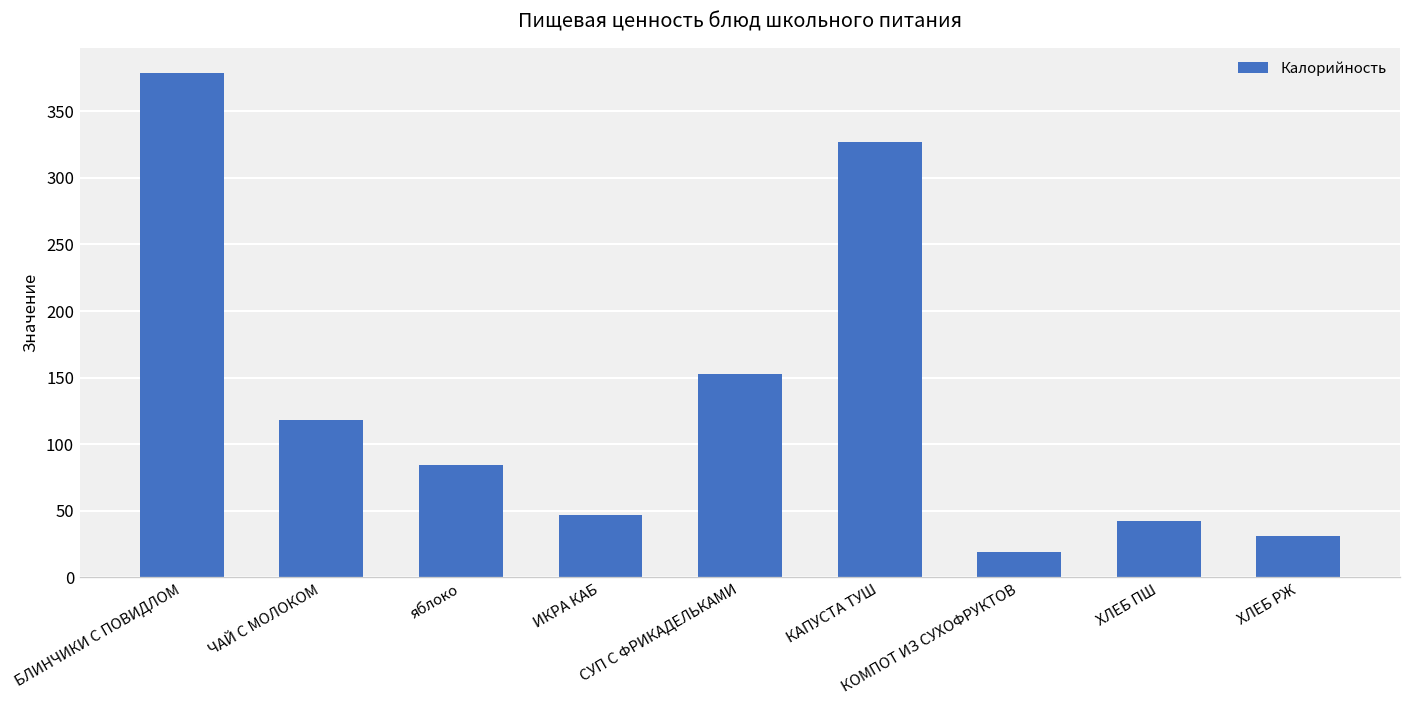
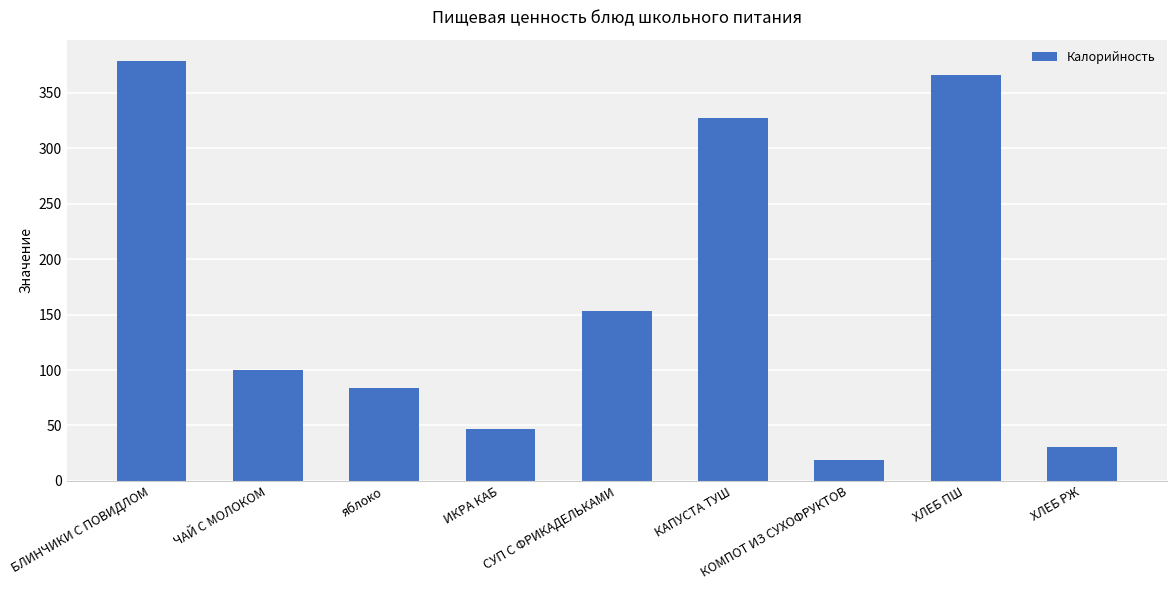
  {
    "БЛИНЧИКИ С ПОВИДЛОМ": 379,
-   "ЧАЙ С МОЛОКОМ": 118,
+   "ЧАЙ С МОЛОКОМ": 100,
    "яблоко": 84,
    "ИКРА КАБ": 47,
    "СУП С ФРИКАДЕЛЬКАМИ": 153,
    "КАПУСТА ТУШ": 327,
    "КОМПОТ ИЗ СУХОФРУКТОВ": 19,
-   "ХЛЕБ ПШ": 42,
+   "ХЛЕБ ПШ": 366,
    "ХЛЕБ РЖ": 31
  }
